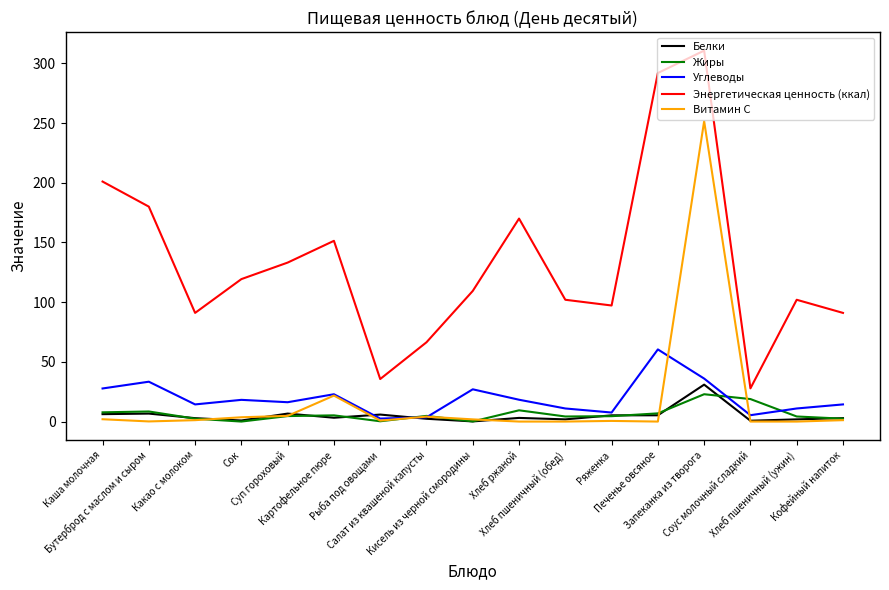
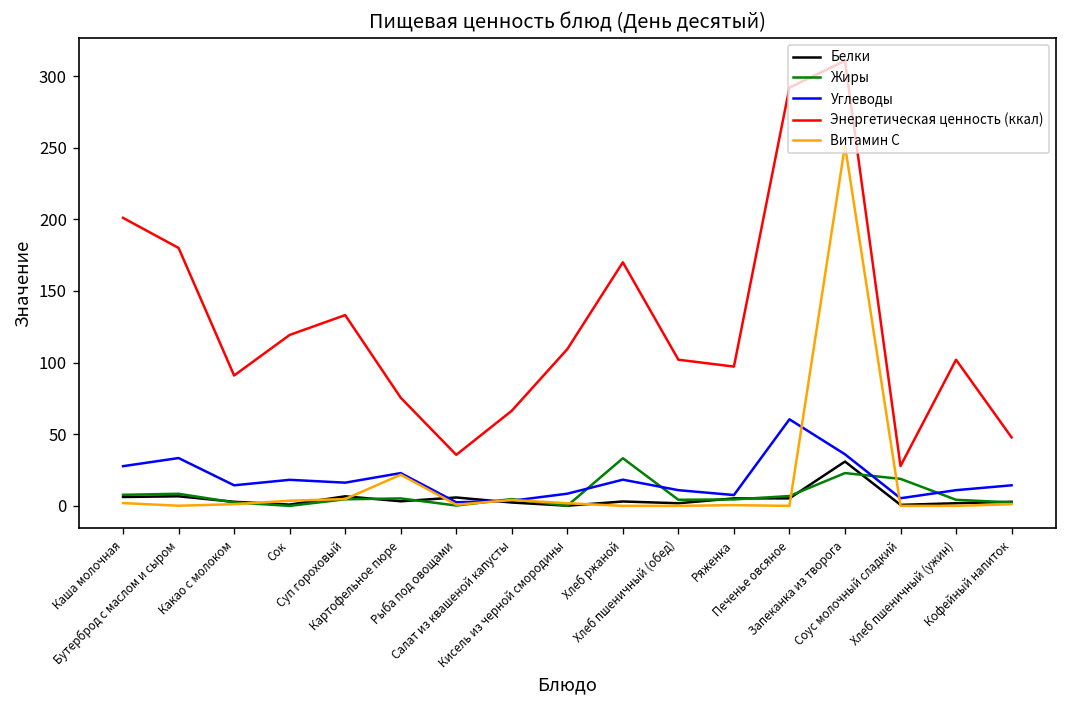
  {
    "Белки": {
      "Рыба под овощами": 6,
      "Хлеб ржаной": 3,
      "Запеканка из творога": 31
    },
    "Жиры": {
-     "Хлеб ржаной": 9,
+     "Хлеб ржаной": 33,
      "Хлеб пшеничный (обед)": 4,
      "Запеканка из творога": 23,
      "Соус молочный сладкий": 19,
      "Хлеб пшеничный (ужин)": 4
    },
    "Углеводы": {
      "Каша молочная": 28,
      "Бутерброд с маслом и сыром": 33,
      "Какао с молоком": 14,
      "Сок": 18,
      "Суп гороховый": 16,
-     "Кисель из черной смородины": 27,
+     "Кисель из черной смородины": 9,
      "Хлеб ржаной": 18,
      "Хлеб пшеничный (обед)": 11,
      "Ряженка": 8,
      "Печенье овсяное": 60,
      "Запеканка из творога": 36,
      "Соус молочный сладкий": 5,
      "Хлеб пшеничный (ужин)": 11,
      "Кофейный напиток": 14
    },
    "Энергетическая ценность (ккал)": {
      "Каша молочная": 201,
      "Бутерброд с маслом и сыром": 180,
      "Какао с молоком": 91,
      "Сок": 119,
      "Суп гороховый": 133,
-     "Картофельное пюре": 151,
+     "Картофельное пюре": 75,
      "Рыба под овощами": 36,
      "Салат из квашеной капусты": 66,
      "Кисель из черной смородины": 109,
      "Хлеб ржаной": 170,
      "Хлеб пшеничный (обед)": 102,
      "Ряженка": 97,
      "Соус молочный сладкий": 28,
      "Хлеб пшеничный (ужин)": 102,
-     "Кофейный напиток": 91
+     "Кофейный напиток": 48
    },
    "Витамин С": {
      "Каша молочная": 2,
      "Бутерброд с маслом и сыром": 0,
      "Сок": 4,
      "Хлеб ржаной": 0,
      "Ряженка": 1,
      "Печенье овсяное": 0,
      "Запеканка из творога": 252
    }
  }
